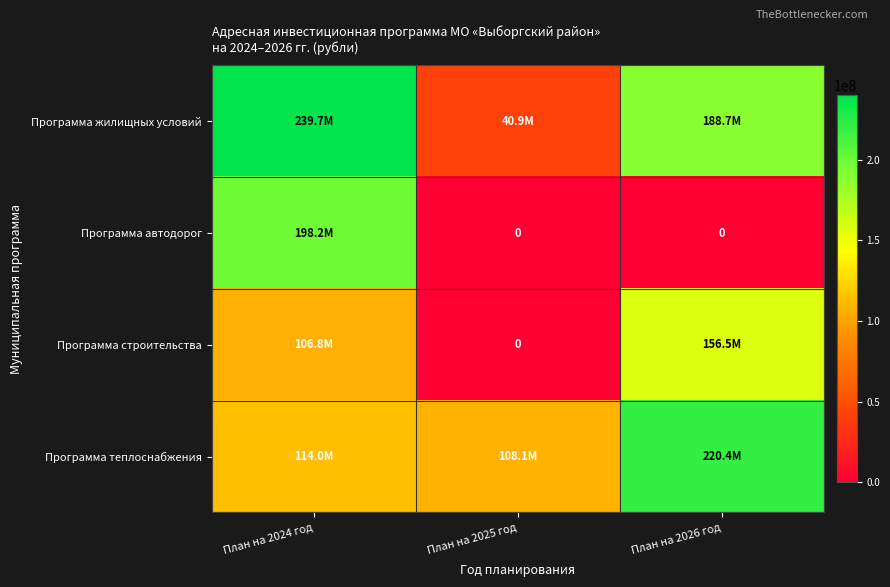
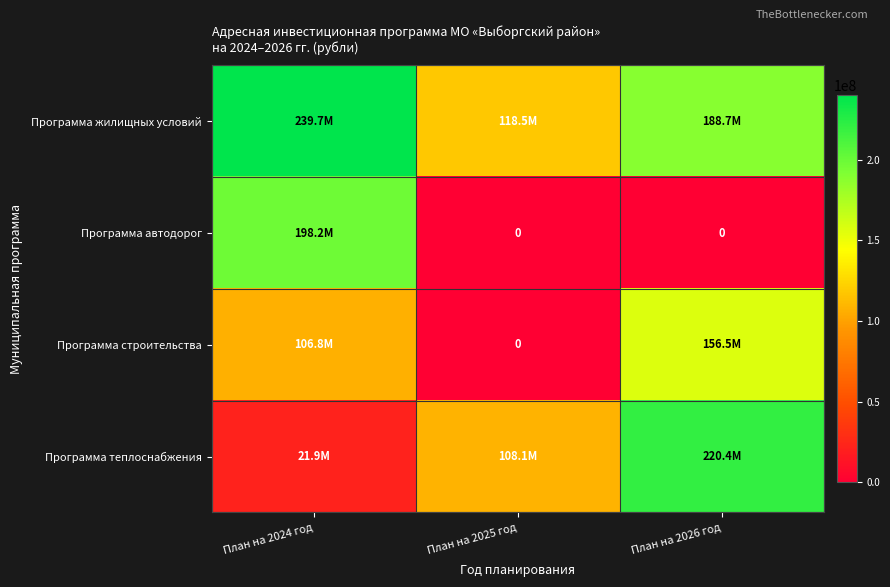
  {
    "Программа жилищных условий": {
      "План на 2024 год": "239.7M",
-     "План на 2025 год": "40.9M",
+     "План на 2025 год": "118.5M",
      "План на 2026 год": "188.7M"
    },
    "Программа автодорог": {
      "План на 2024 год": "198.2M",
      "План на 2025 год": "0",
      "План на 2026 год": "0"
    },
    "Программа строительства": {
      "План на 2024 год": "106.8M",
      "План на 2025 год": "0",
      "План на 2026 год": "156.5M"
    },
    "Программа теплоснабжения": {
-     "План на 2024 год": "114.0M",
+     "План на 2024 год": "21.9M",
      "План на 2025 год": "108.1M",
      "План на 2026 год": "220.4M"
    }
  }
